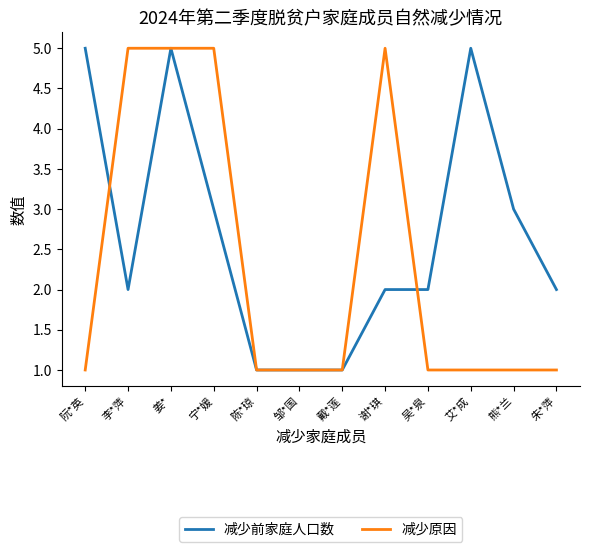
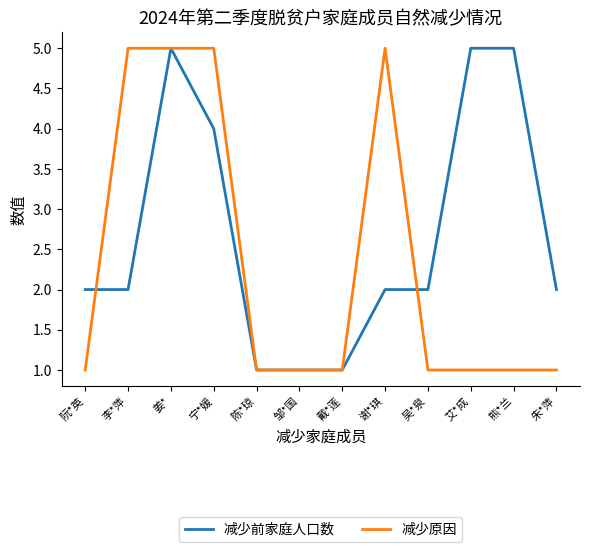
  {
    "减少前家庭人口数": {
-     "阮*英": 5,
+     "阮*英": 2,
      "李*萍": 2,
-     "宁*媛": 3,
+     "宁*媛": 4,
      "谢*琪": 2,
      "吴*泉": 2,
      "艾*成": 5,
-     "熊*兰": 3,
+     "熊*兰": 5,
      "朱*萍": 2
    },
    "减少原因": {
      "阮*英": 1,
      "李*萍": 5,
      "宁*媛": 5,
      "谢*琪": 5,
      "吴*泉": 1,
      "艾*成": 1,
      "熊*兰": 1,
      "朱*萍": 1
    }
  }
